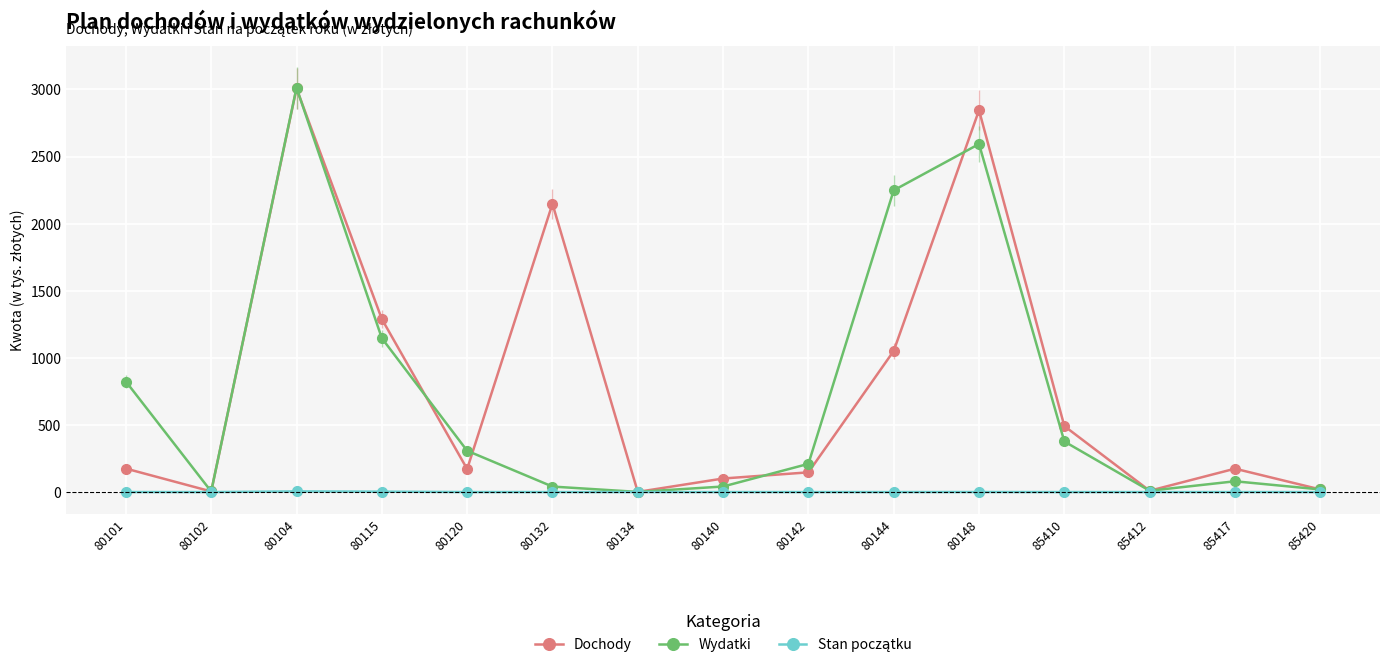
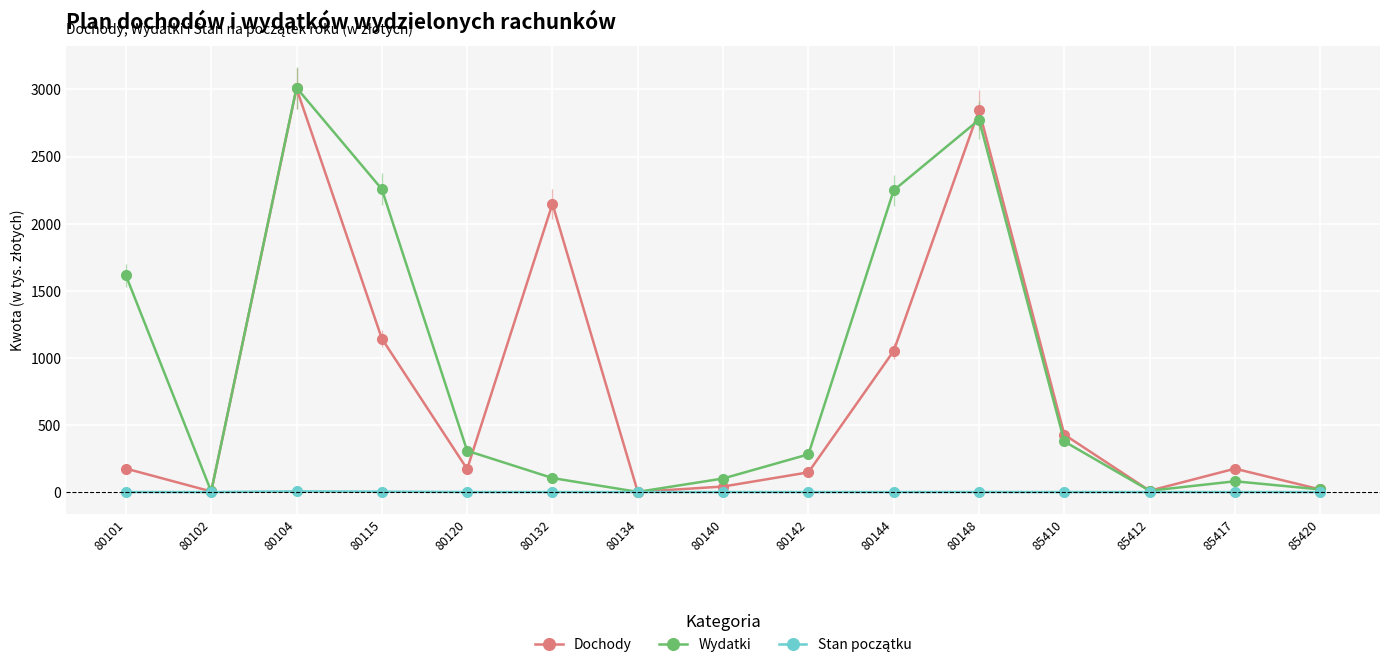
  {
    "Dochody": {
      "80101": 180,
-     "80115": 1290,
+     "80115": 1140,
      "80120": 170,
      "80132": 2150,
-     "80140": 100,
+     "80140": 40,
      "80142": 150,
      "80144": 1050,
      "80148": 2840,
-     "85410": 490,
+     "85410": 430,
      "85417": 170
    },
    "Wydatki": {
-     "80101": 820,
-     "80115": 1150,
+     "80101": 1610,
+     "80115": 2260,
      "80120": 310,
-     "80132": 40,
-     "80140": 40,
-     "80142": 210,
+     "80132": 100,
+     "80140": 100,
+     "80142": 280,
      "80144": 2250,
-     "80148": 2590,
+     "80148": 2770,
      "85410": 380,
      "85417": 80
    },
    "Stan początku": {
      "80101": 0,
      "80104": 10,
      "80115": 0,
      "80120": 0,
      "80132": 0,
      "80140": 0,
      "80142": 0,
      "80144": 0,
      "80148": 0,
      "85410": 0,
      "85417": 0,
      "85420": 0
    }
  }
